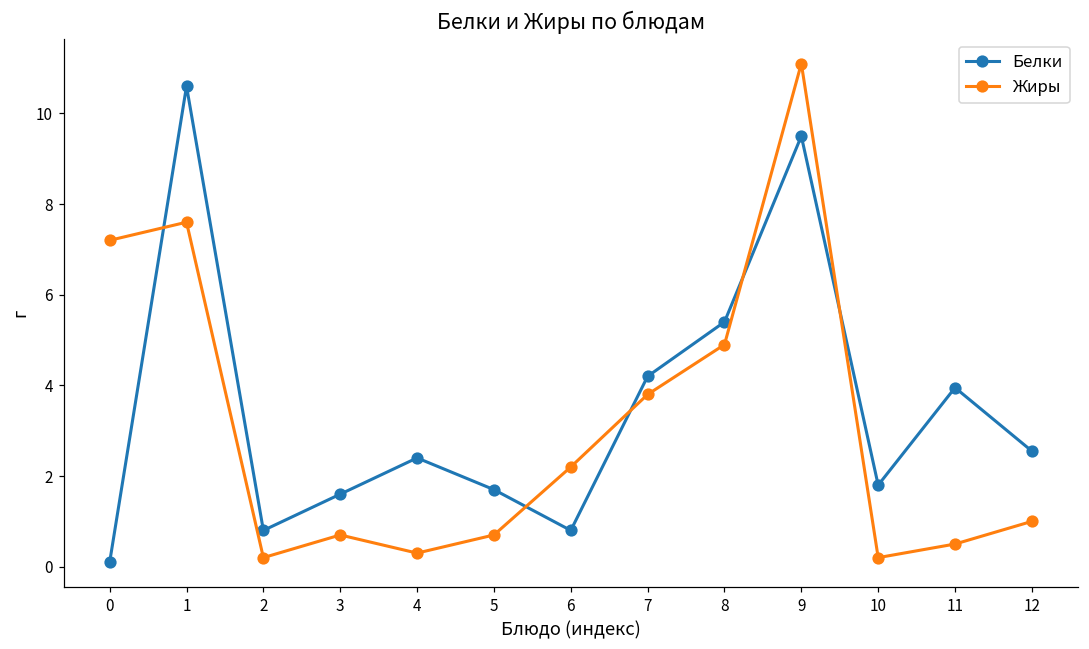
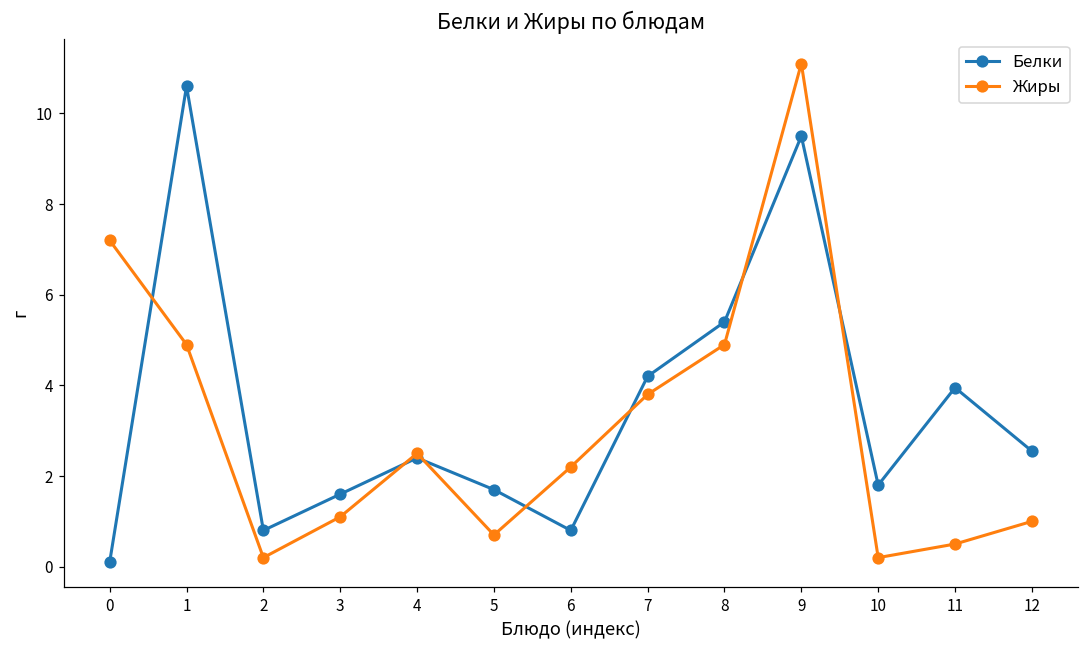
  {
    "Белки": {
      "0": 0.1,
      "1": 10.6,
      "2": 0.8,
      "3": 1.6,
      "4": 2.4,
      "5": 1.7,
      "6": 0.8,
      "7": 4.2,
      "8": 5.4,
      "9": 9.5,
      "10": 1.8,
      "11": 4.0,
      "12": 2.6
    },
    "Жиры": {
      "0": 7.2,
-     "1": 7.6,
+     "1": 4.9,
      "2": 0.2,
-     "3": 0.7,
-     "4": 0.3,
+     "3": 1.1,
+     "4": 2.5,
      "5": 0.7,
      "6": 2.2,
      "7": 3.8,
      "8": 4.9,
      "9": 11.1,
      "10": 0.2,
      "11": 0.5,
      "12": 1.0
    }
  }
